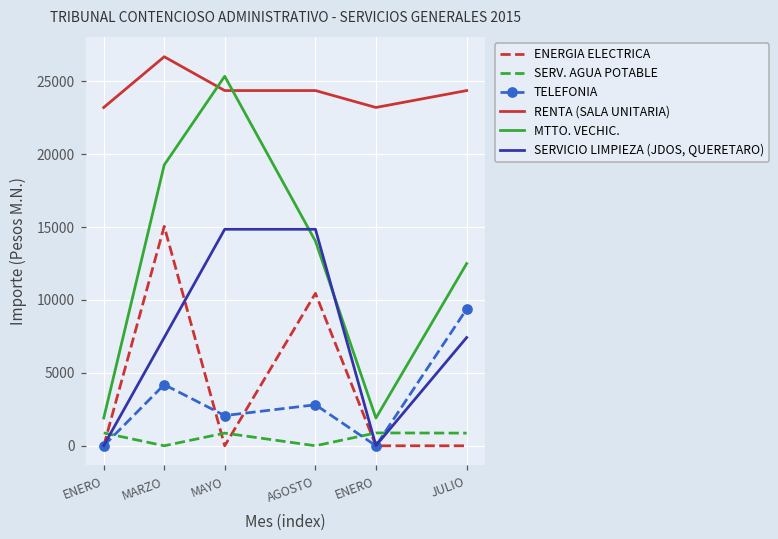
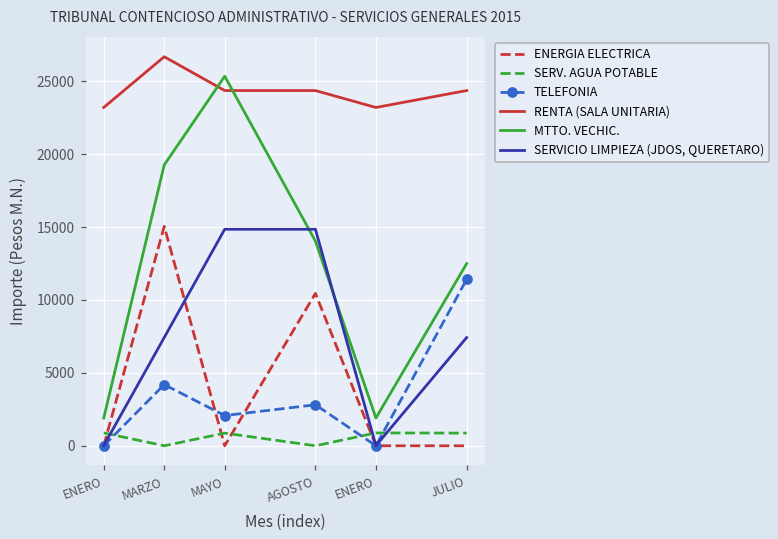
  {
    "TELEFONIA": {
      "MARZO": 4200,
      "MAYO": 2100,
      "AGOSTO": 2800,
-     "JULIO": 9400
+     "JULIO": 11400
    },
    "SERVICIO LIMPIEZA (JDOS, QUERETARO)": {
      "MARZO": 7400,
      "MAYO": 14800,
      "AGOSTO": 14800,
      "JULIO": 7400
    }
  }
